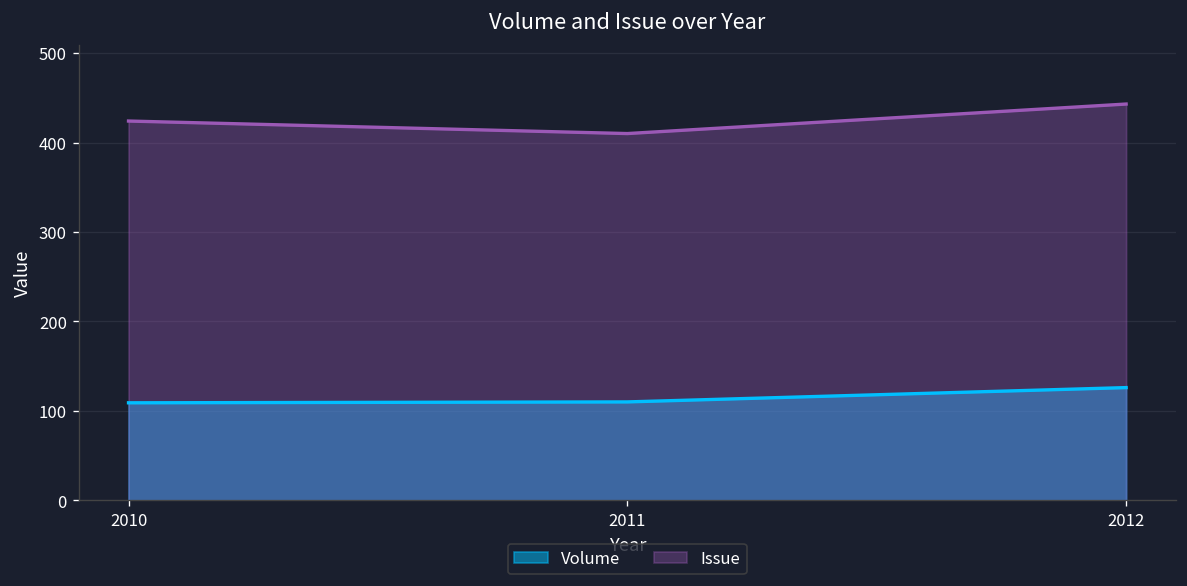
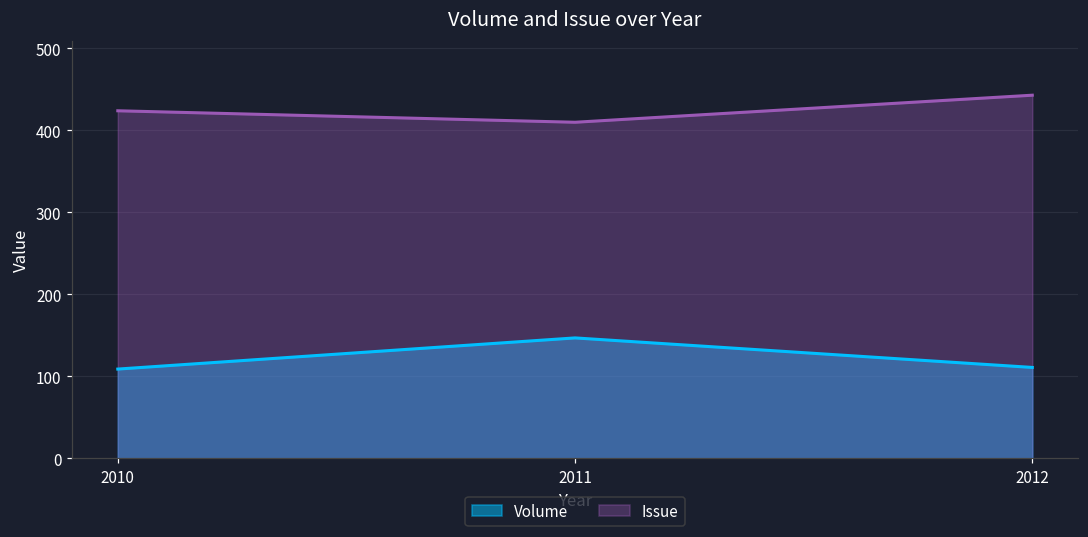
  {
    "Volume": {
      "2010": 110,
-     "2011": 110,
-     "2012": 130
+     "2011": 150,
+     "2012": 110
    },
    "Issue": {
      "2010": 420,
      "2011": 410,
      "2012": 440
    }
  }
